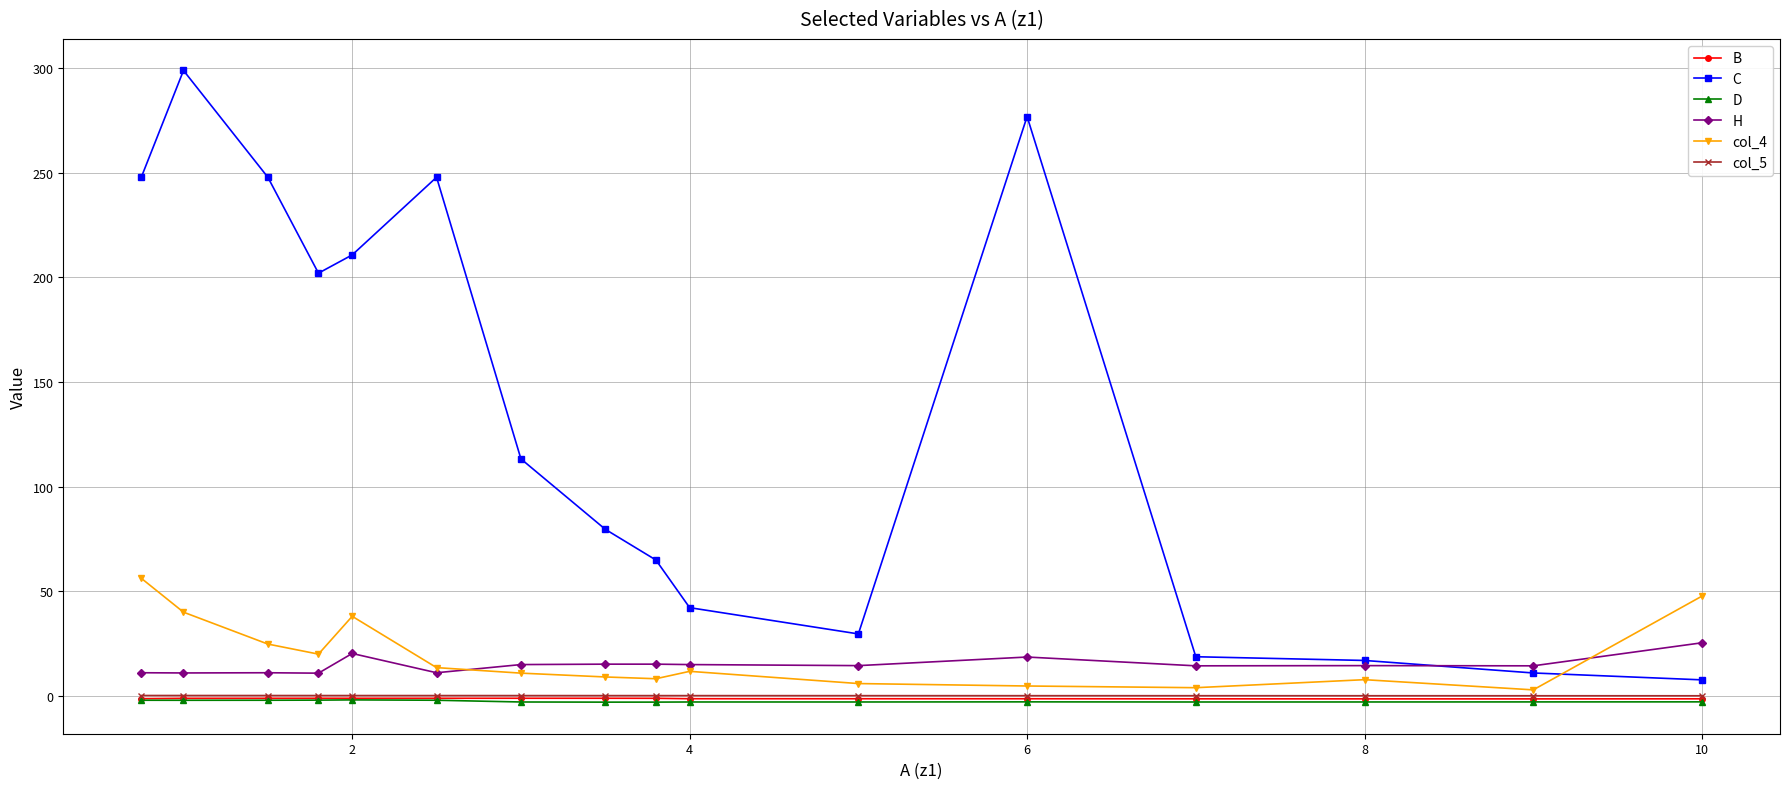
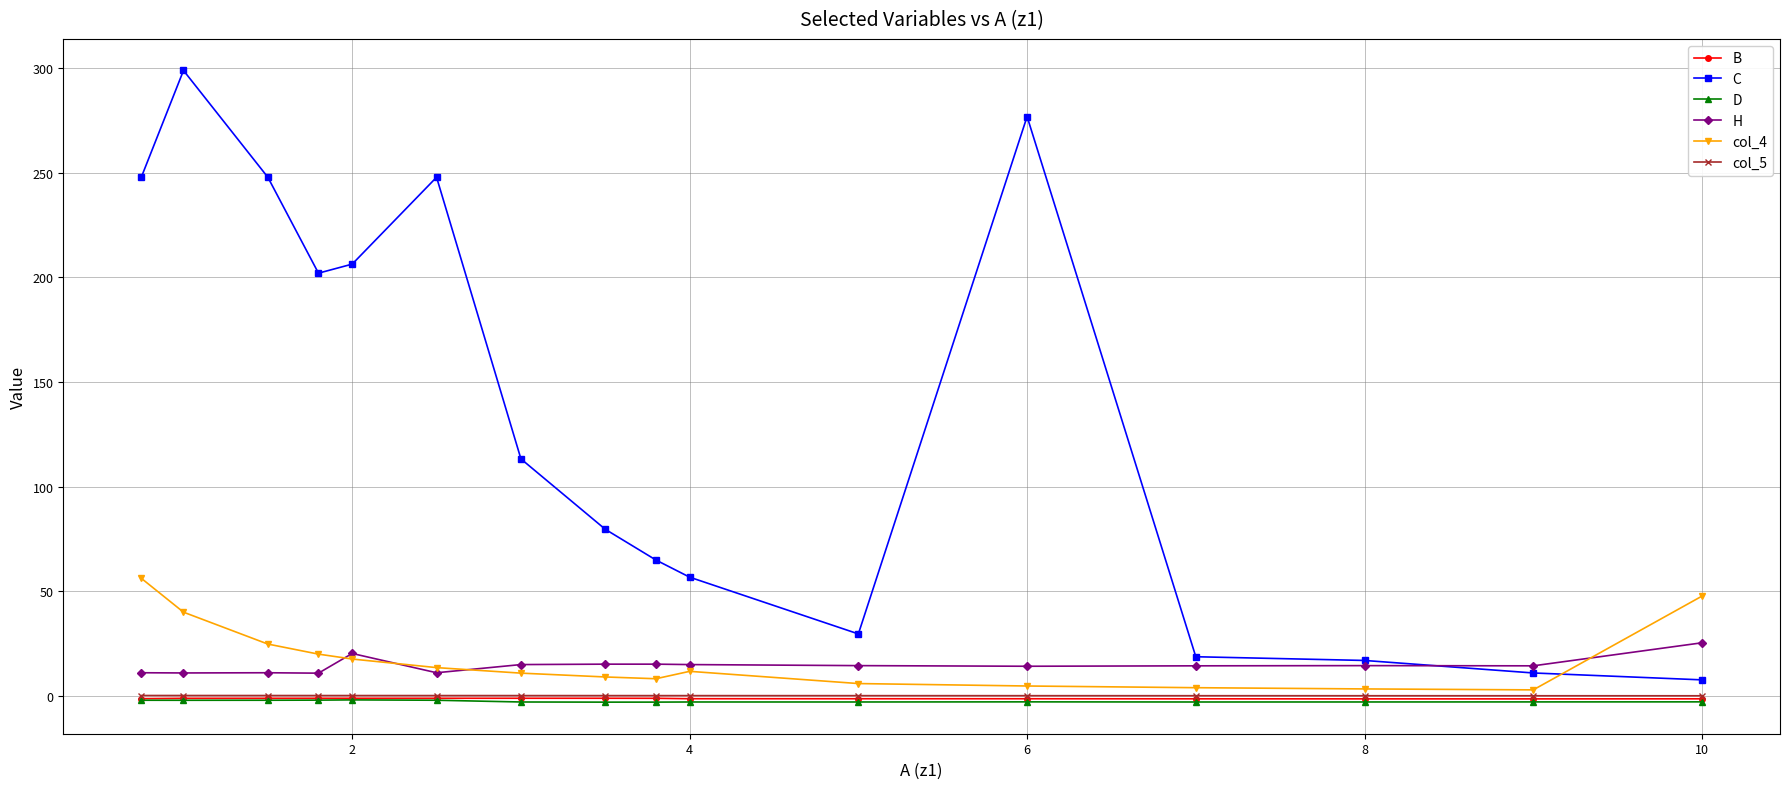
  {
    "B": {
      "4": -1,
      "6": -1,
      "8": -1,
      "10": -1
    },
    "C": {
-     "2": 211,
-     "4": 42,
+     "2": 206,
+     "4": 57,
      "6": 277,
      "8": 17,
      "10": 8
    },
    "D": {
      "4": -3,
      "6": -3,
      "8": -3,
      "10": -3
    },
    "H": {
      "2": 20,
      "4": 15,
-     "6": 19,
+     "6": 14,
      "8": 15,
      "10": 26
    },
    "col_4": {
-     "2": 38,
+     "2": 18,
      "4": 12,
      "6": 5,
-     "8": 8,
+     "8": 3,
      "10": 48
    },
    "col_5": {
      "2": 0,
      "4": 0,
      "6": 0,
      "8": 0,
      "10": 0
    }
  }
